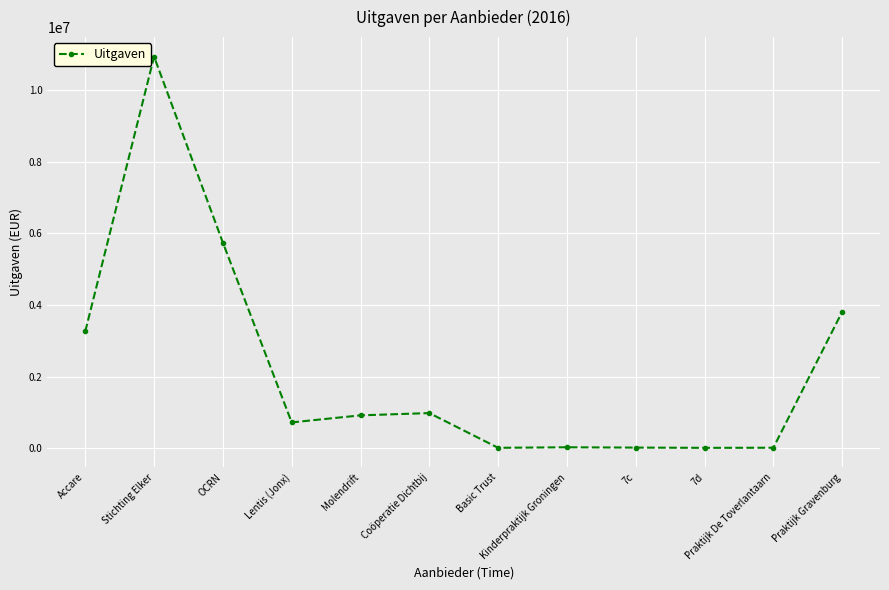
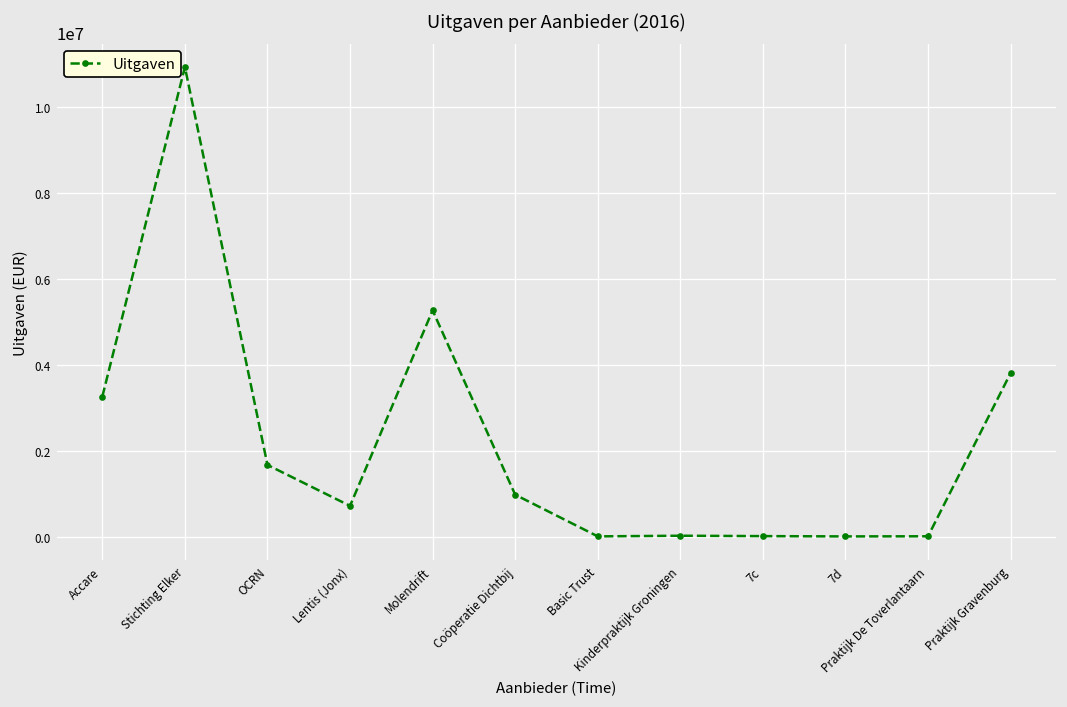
  {
    "Accare": 3300000,
    "Stichting Elker": 10900000,
-   "OCRN": 5700000,
+   "OCRN": 1700000,
    "Lentis (Jonx)": 700000,
-   "Molendrift": 900000,
+   "Molendrift": 5300000,
    "Coöperatie Dichtbij": 1000000,
    "Basic Trust": 0,
    "Kinderpraktijk Groningen": 0,
    "7c": 0,
    "7d": 0,
    "Praktijk De Toverlantaarn": 0,
    "Praktijk Gravenburg": 3800000
  }
